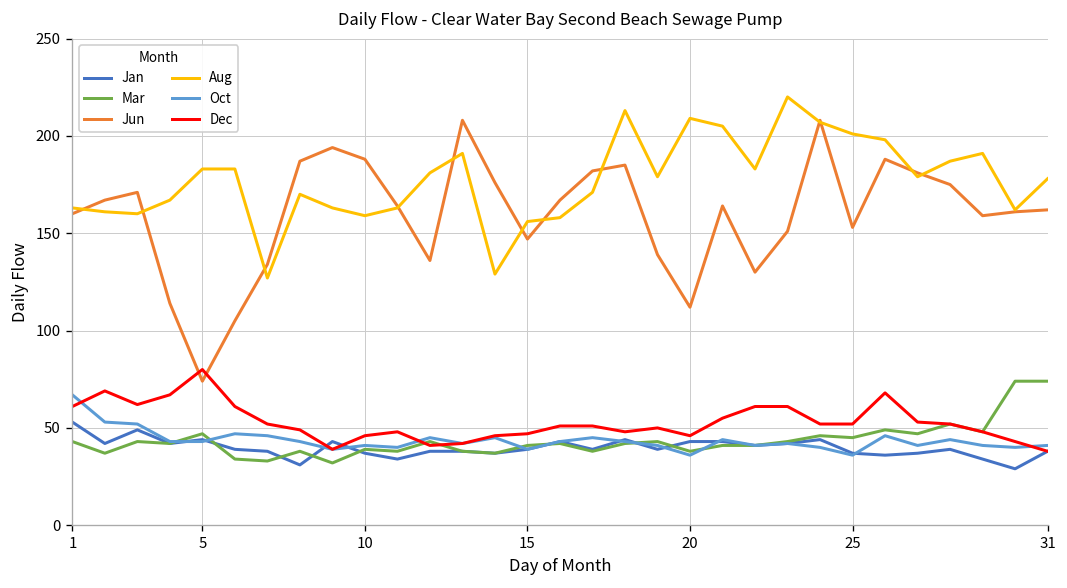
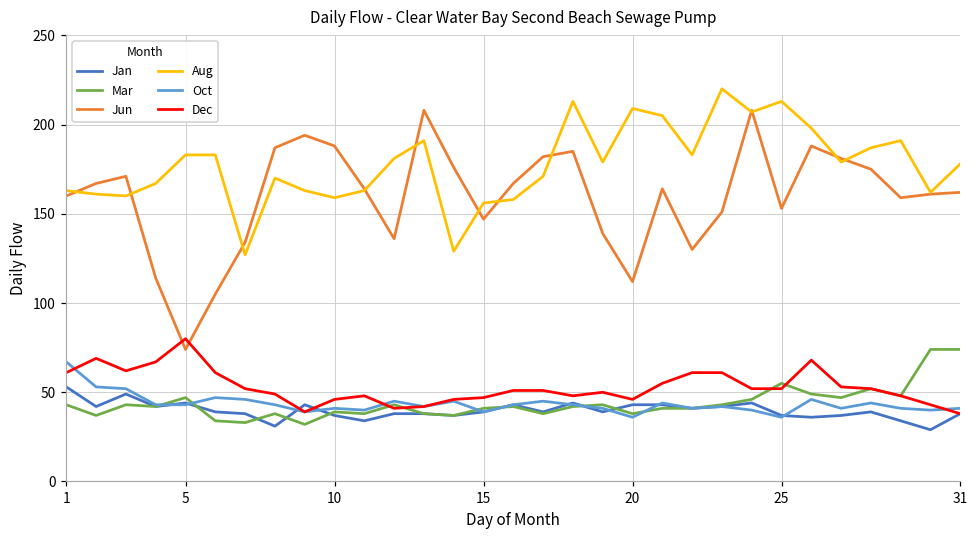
  {
    "Mar": {
      "1": 43,
      "5": 47,
      "10": 39,
      "15": 41,
      "20": 38,
-     "25": 45,
+     "25": 55,
      "31": 74
    },
    "Jun": {
      "1": 160,
      "5": 74,
      "10": 188,
      "15": 147,
      "20": 112,
      "25": 153,
      "31": 162
    },
    "Aug": {
      "1": 163,
      "5": 183,
      "10": 159,
      "15": 156,
      "20": 209,
-     "25": 201,
+     "25": 213,
      "31": 178
    },
    "Dec": {
      "1": 61,
      "5": 80,
      "10": 46,
      "15": 47,
      "20": 46,
      "25": 52
    }
  }
